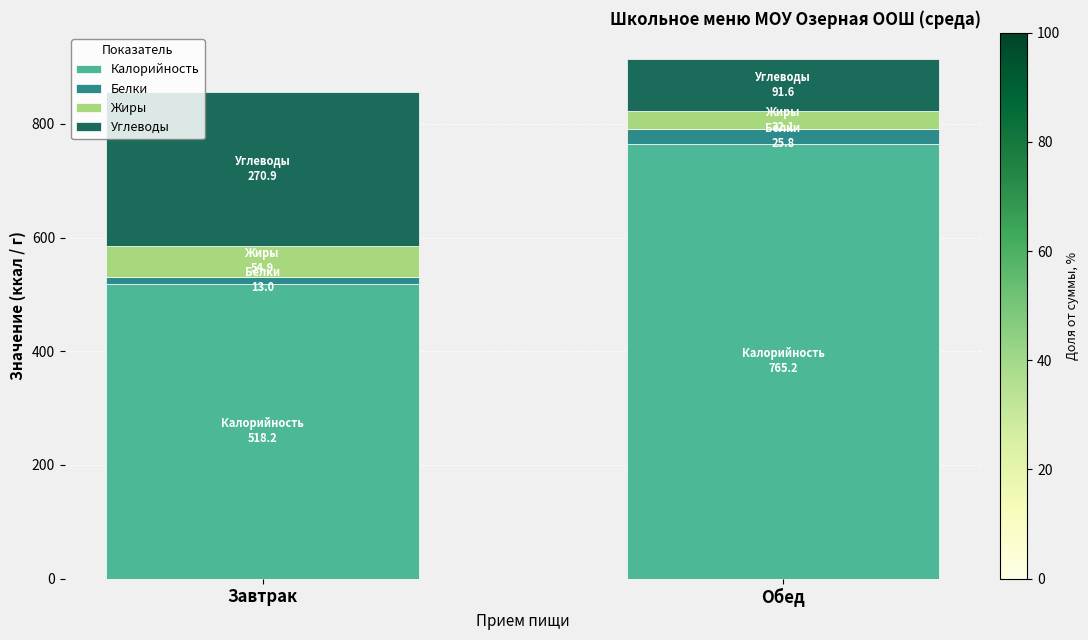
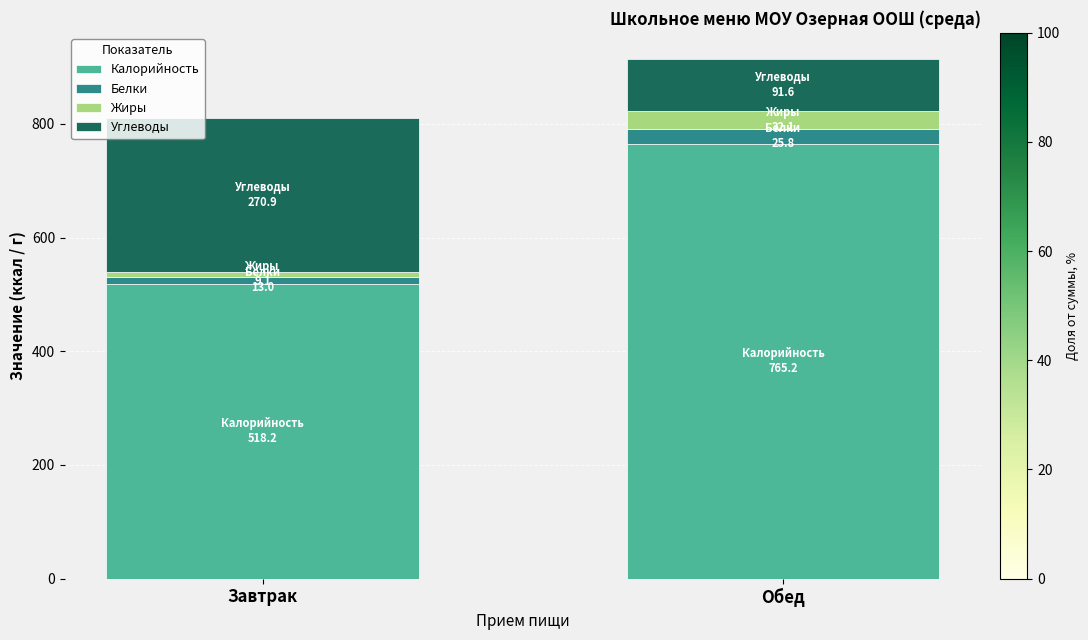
  {
    "Жиры": {
-     "Завтрак": 54.9
+     "Завтрак": 9.1
    },
    "Углеводы": {
      "Завтрак": 270.9,
      "Обед": 91.6
    }
  }
